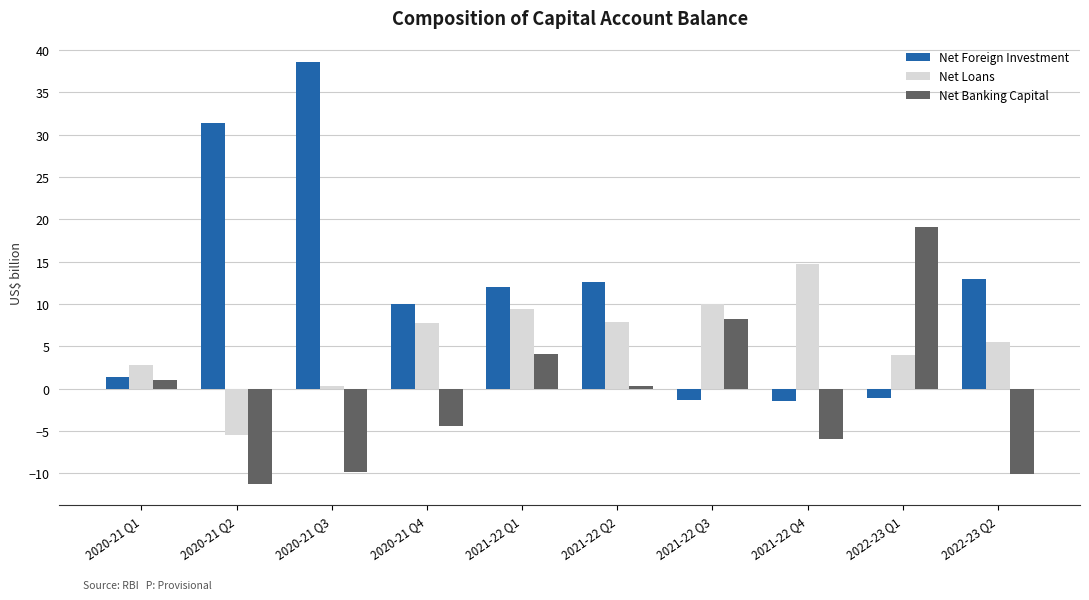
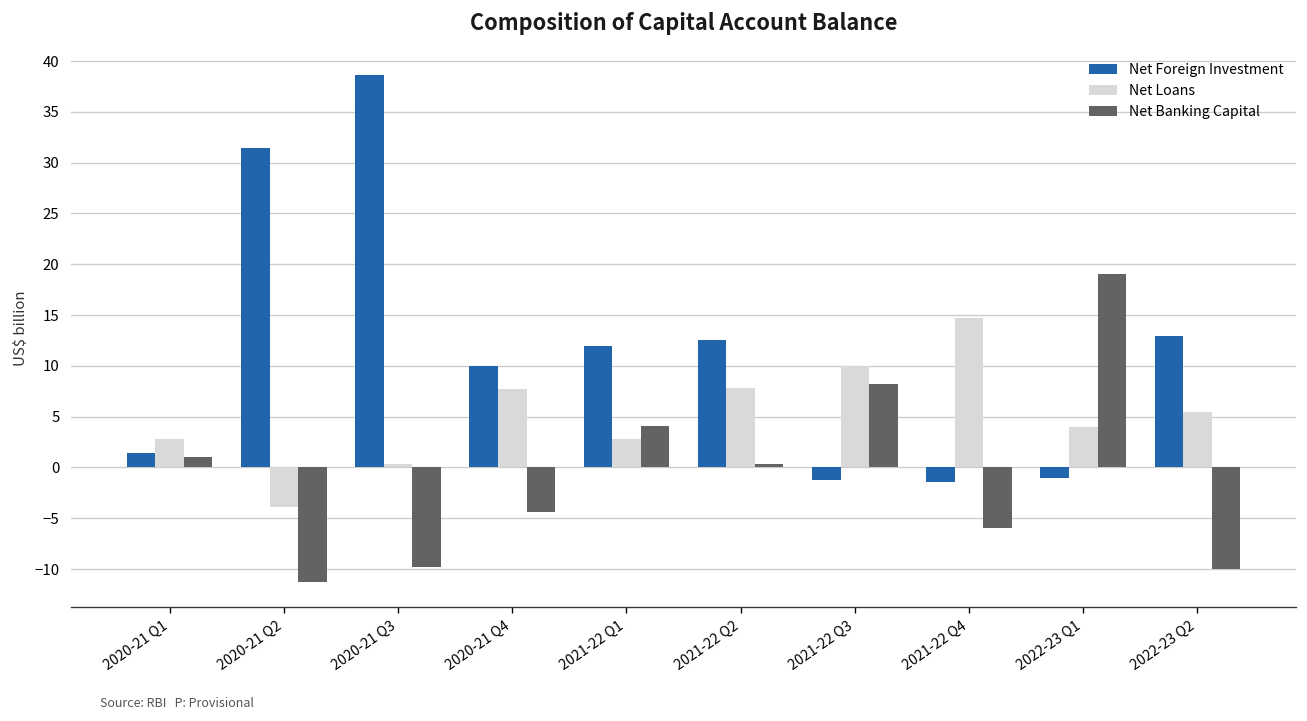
  {
    "Net Foreign Investment": {
      "2020-21 Q1": 1,
      "2020-21 Q2": 31,
      "2020-21 Q3": 39,
      "2020-21 Q4": 10,
      "2021-22 Q1": 12,
      "2021-22 Q2": 13,
      "2021-22 Q3": -1,
      "2021-22 Q4": -1,
      "2022-23 Q1": -1,
      "2022-23 Q2": 13
    },
    "Net Loans": {
      "2020-21 Q1": 3,
-     "2020-21 Q2": -5,
+     "2020-21 Q2": -4,
      "2020-21 Q3": 0,
      "2020-21 Q4": 8,
-     "2021-22 Q1": 9,
+     "2021-22 Q1": 3,
      "2021-22 Q2": 8,
      "2021-22 Q3": 10,
      "2021-22 Q4": 15,
      "2022-23 Q1": 4,
      "2022-23 Q2": 5
    },
    "Net Banking Capital": {
      "2020-21 Q1": 1,
      "2020-21 Q2": -11,
      "2020-21 Q3": -10,
      "2020-21 Q4": -4,
      "2021-22 Q1": 4,
      "2021-22 Q2": 0,
      "2021-22 Q3": 8,
      "2021-22 Q4": -6,
      "2022-23 Q1": 19,
      "2022-23 Q2": -10
    }
  }
